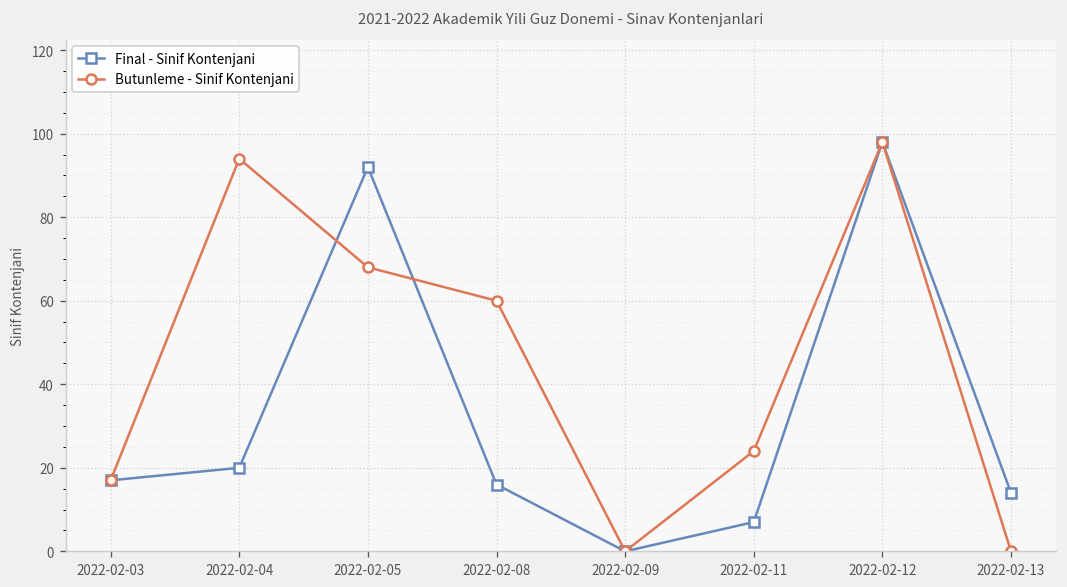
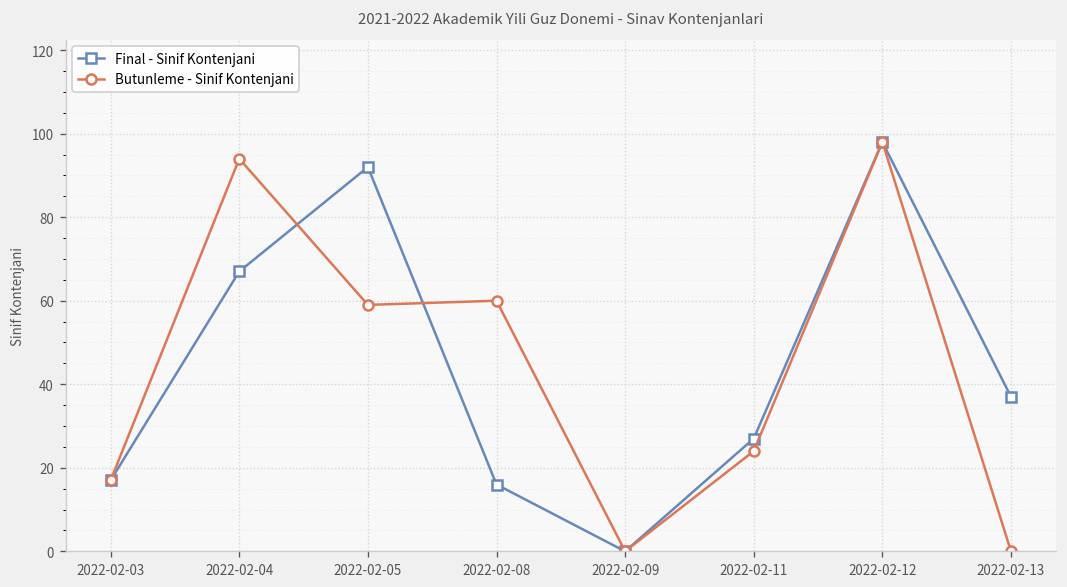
  {
    "Final - Sinif Kontenjani": {
-     "2022-02-04": 20,
+     "2022-02-04": 67,
      "2022-02-05": 92,
      "2022-02-08": 16,
-     "2022-02-11": 7,
-     "2022-02-13": 14
+     "2022-02-11": 27,
+     "2022-02-13": 37
    },
    "Butunleme - Sinif Kontenjani": {
      "2022-02-04": 94,
-     "2022-02-05": 68,
+     "2022-02-05": 59,
      "2022-02-08": 60,
      "2022-02-11": 24,
      "2022-02-13": 0
    }
  }
